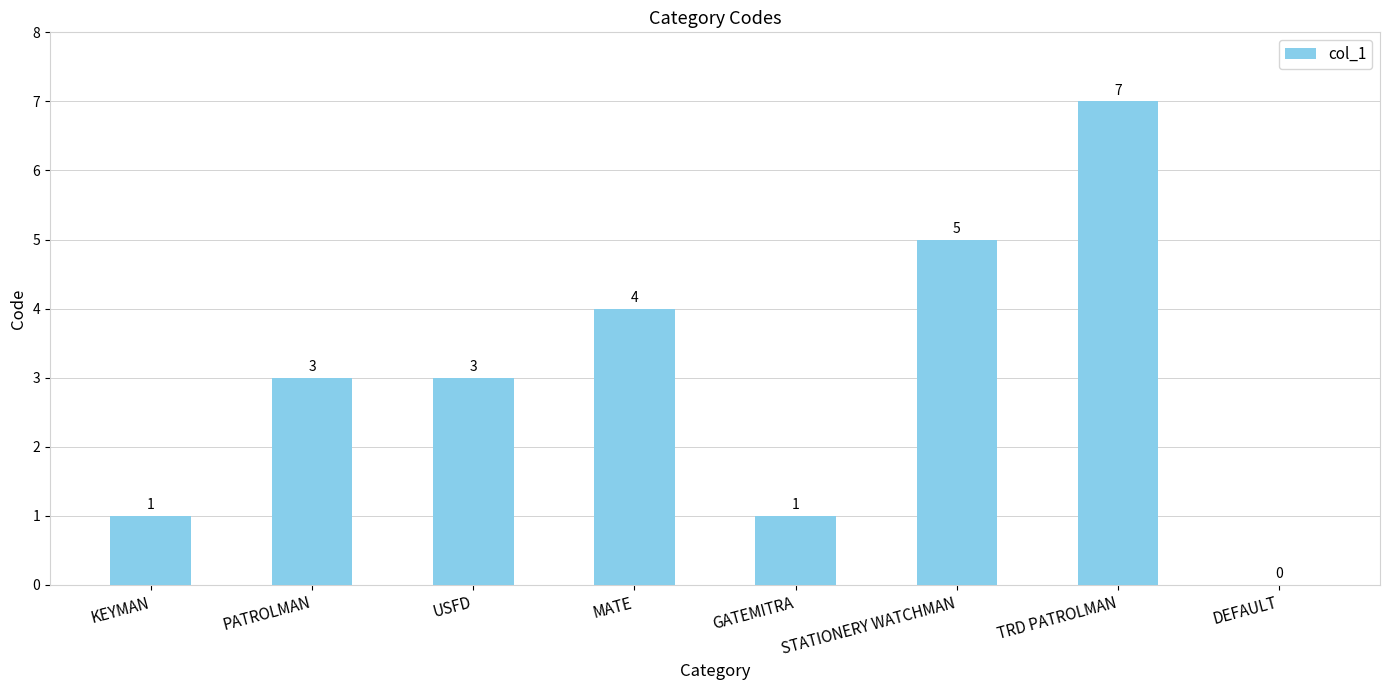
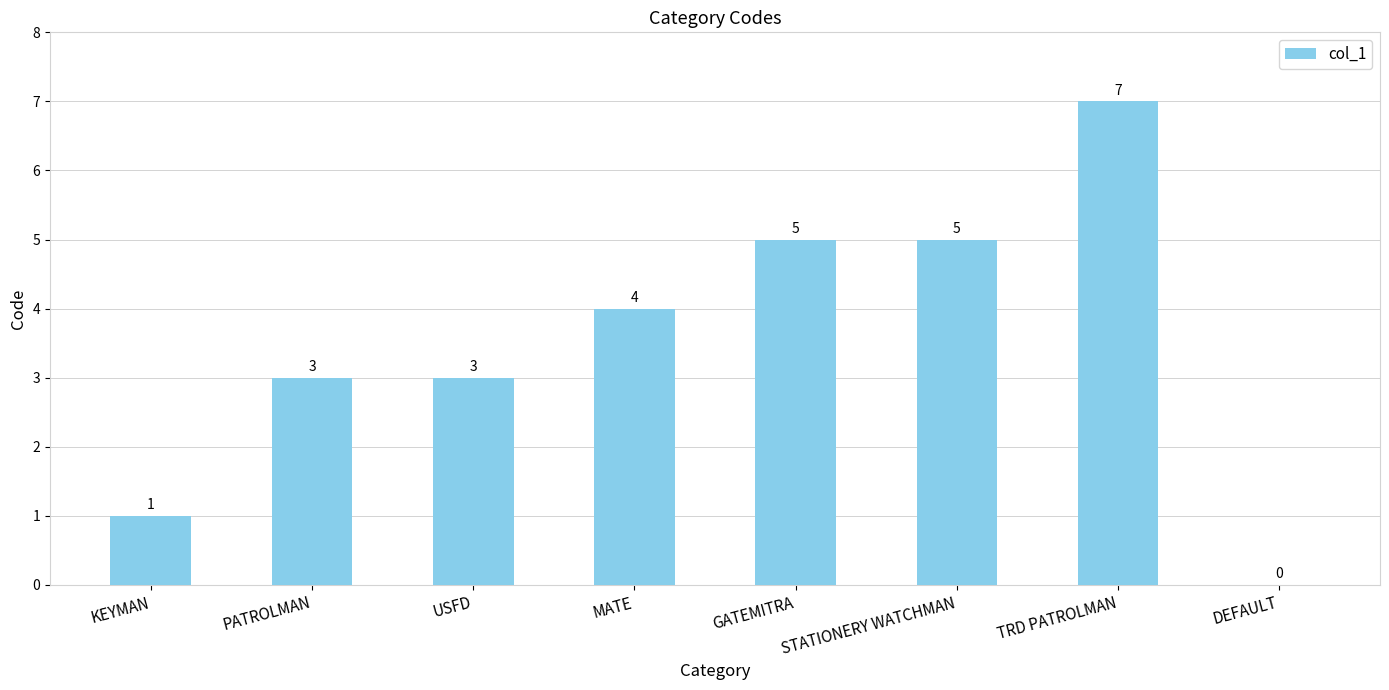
  {
    "KEYMAN": 1,
    "PATROLMAN": 3,
    "USFD": 3,
    "MATE": 4,
-   "GATEMITRA": 1,
+   "GATEMITRA": 5,
    "STATIONERY WATCHMAN": 5,
    "TRD PATROLMAN": 7,
    "DEFAULT": 0
  }
